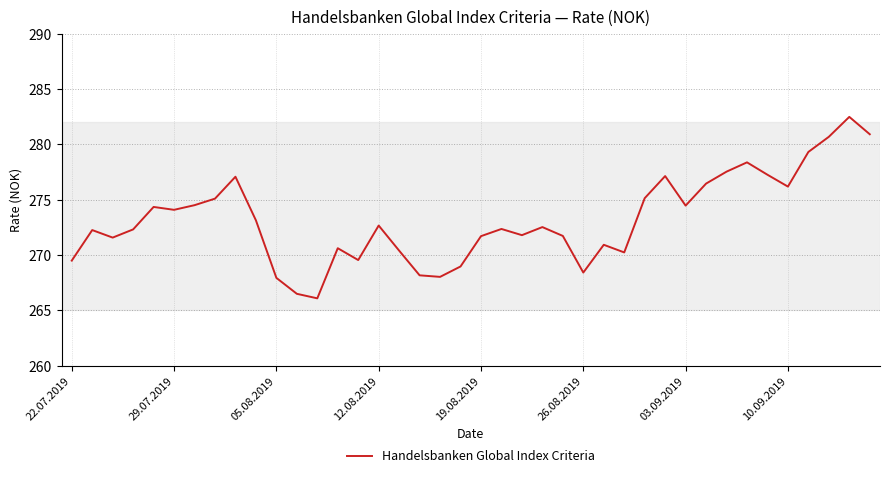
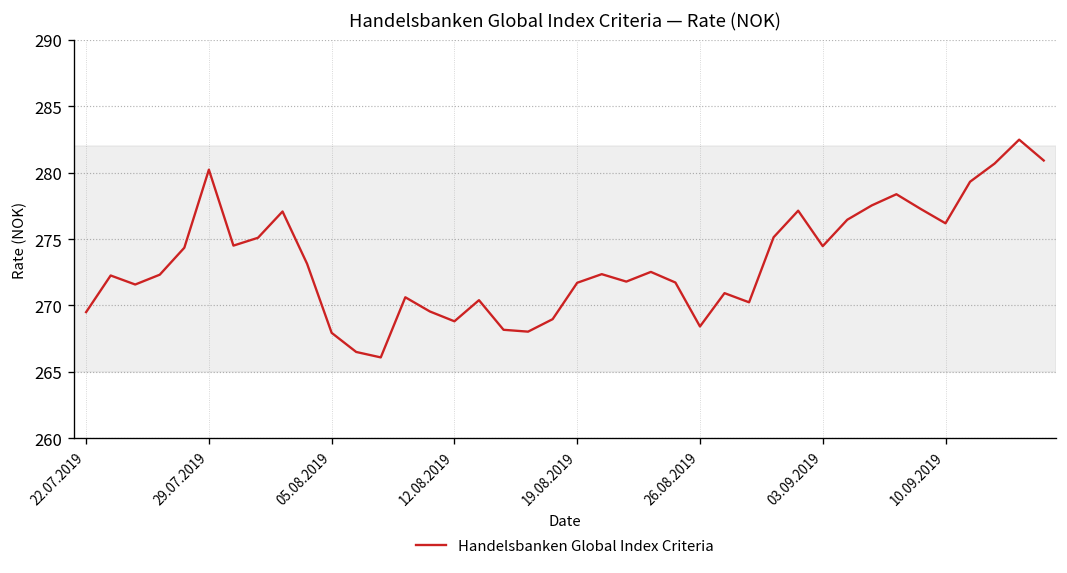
  {
    "22.07.2019": 269.5,
-   "29.07.2019": 274.1,
+   "29.07.2019": 280.2,
    "05.08.2019": 267.9,
-   "12.08.2019": 272.7,
+   "12.08.2019": 268.8,
    "19.08.2019": 271.7,
    "26.08.2019": 268.4,
    "03.09.2019": 274.5,
    "10.09.2019": 276.2
  }
